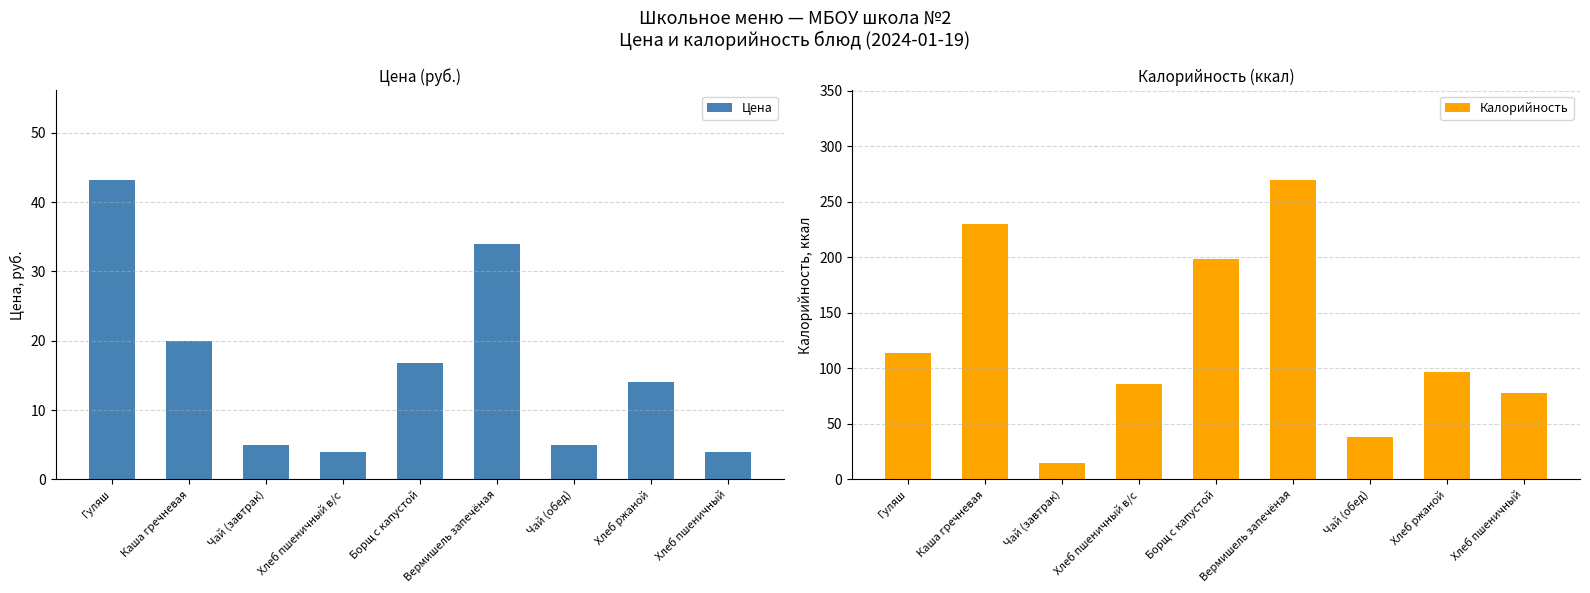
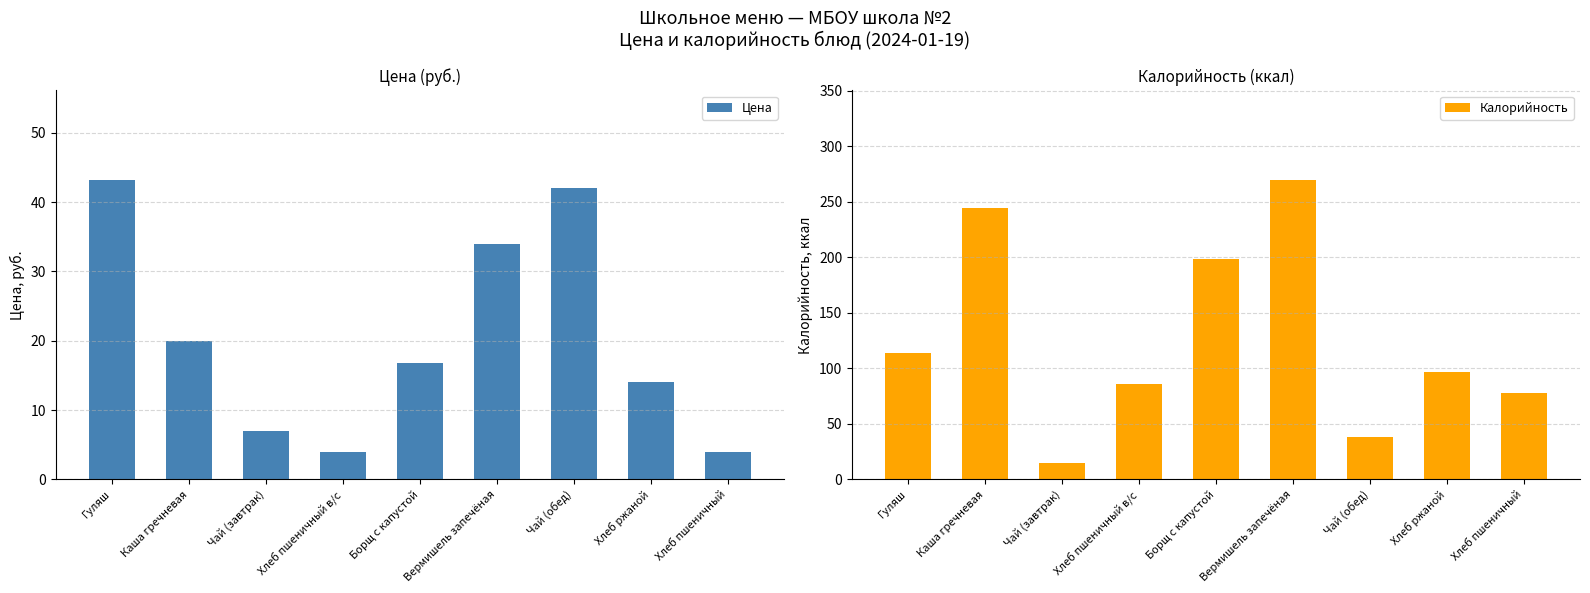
  {
    "Цена (руб.)": {
      "Гуляш": 43,
      "Каша гречневая": 20,
-     "Чай (завтрак)": 5,
+     "Чай (завтрак)": 7,
      "Хлеб пшеничный в/с": 4,
      "Борщ с капустой": 17,
      "Вермишель запечёная": 34,
-     "Чай (обед)": 5,
+     "Чай (обед)": 42,
      "Хлеб ржаной": 14,
      "Хлеб пшеничный": 4
    },
    "Калорийность (ккал)": {
      "Гуляш": 113,
-     "Каша гречневая": 230,
+     "Каша гречневая": 245,
      "Чай (завтрак)": 15,
      "Хлеб пшеничный в/с": 86,
      "Борщ с капустой": 198,
      "Вермишель запечёная": 270,
      "Чай (обед)": 38,
      "Хлеб ржаной": 97,
      "Хлеб пшеничный": 78
    }
  }
